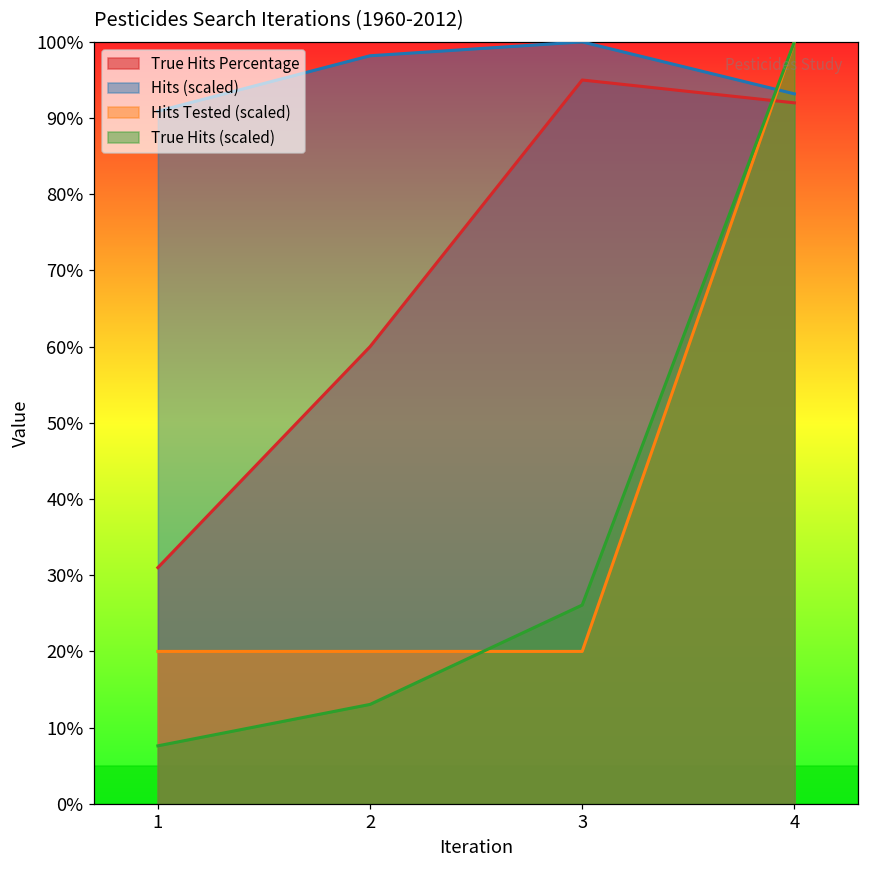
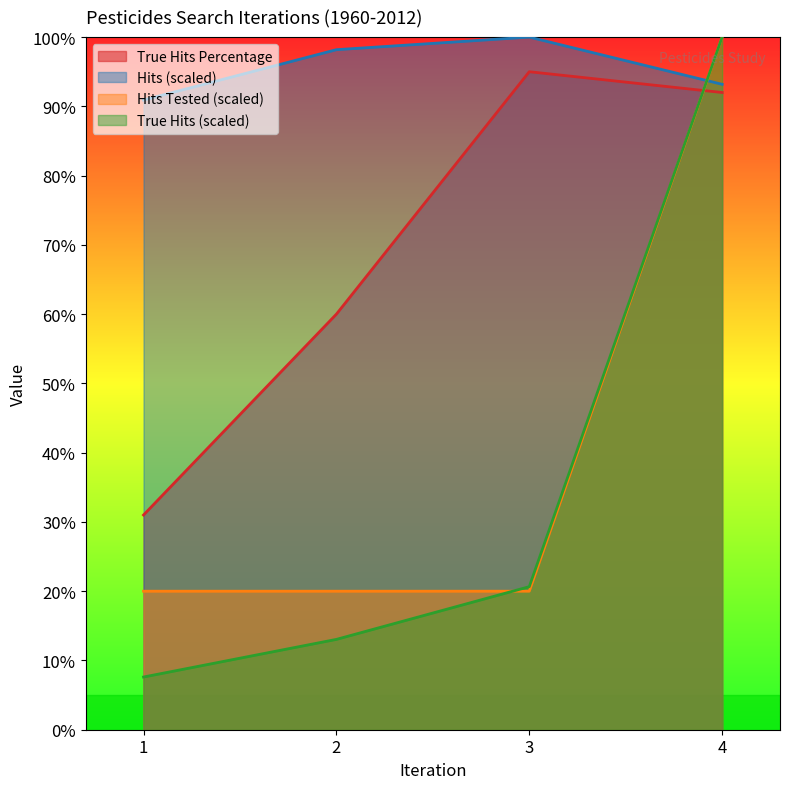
  {
    "True Hits Percentage": {
      "1": "31%",
      "2": "60%",
      "3": "95%",
      "4": "92%"
    },
    "Hits (scaled)": {
      "2": "98%",
      "3": "100%",
      "4": "93%"
    },
    "Hits Tested (scaled)": {
      "1": "20%",
      "2": "20%",
      "3": "20%"
    },
    "True Hits (scaled)": {
      "1": "8%",
      "2": "13%",
-     "3": "26%"
+     "3": "21%"
    }
  }
